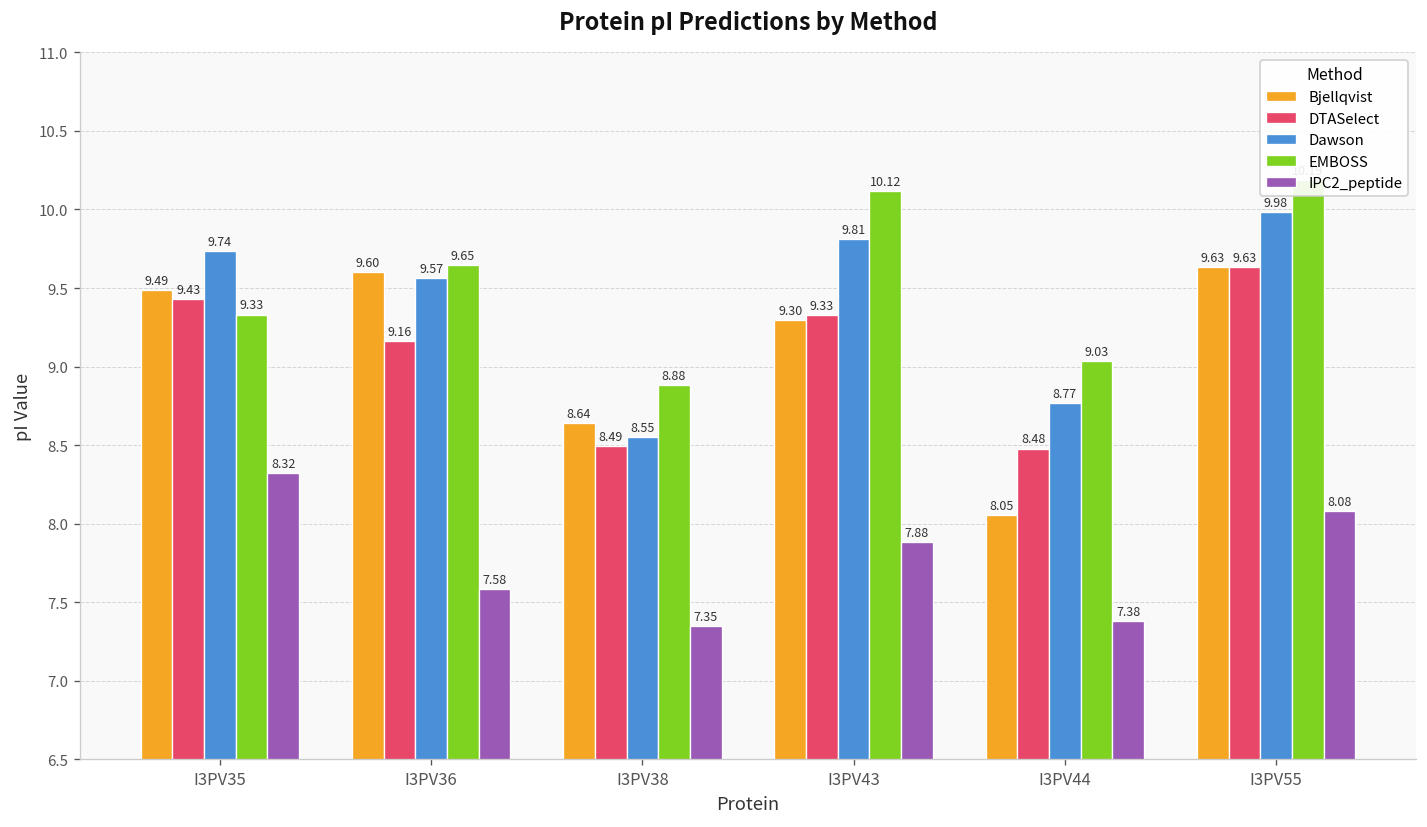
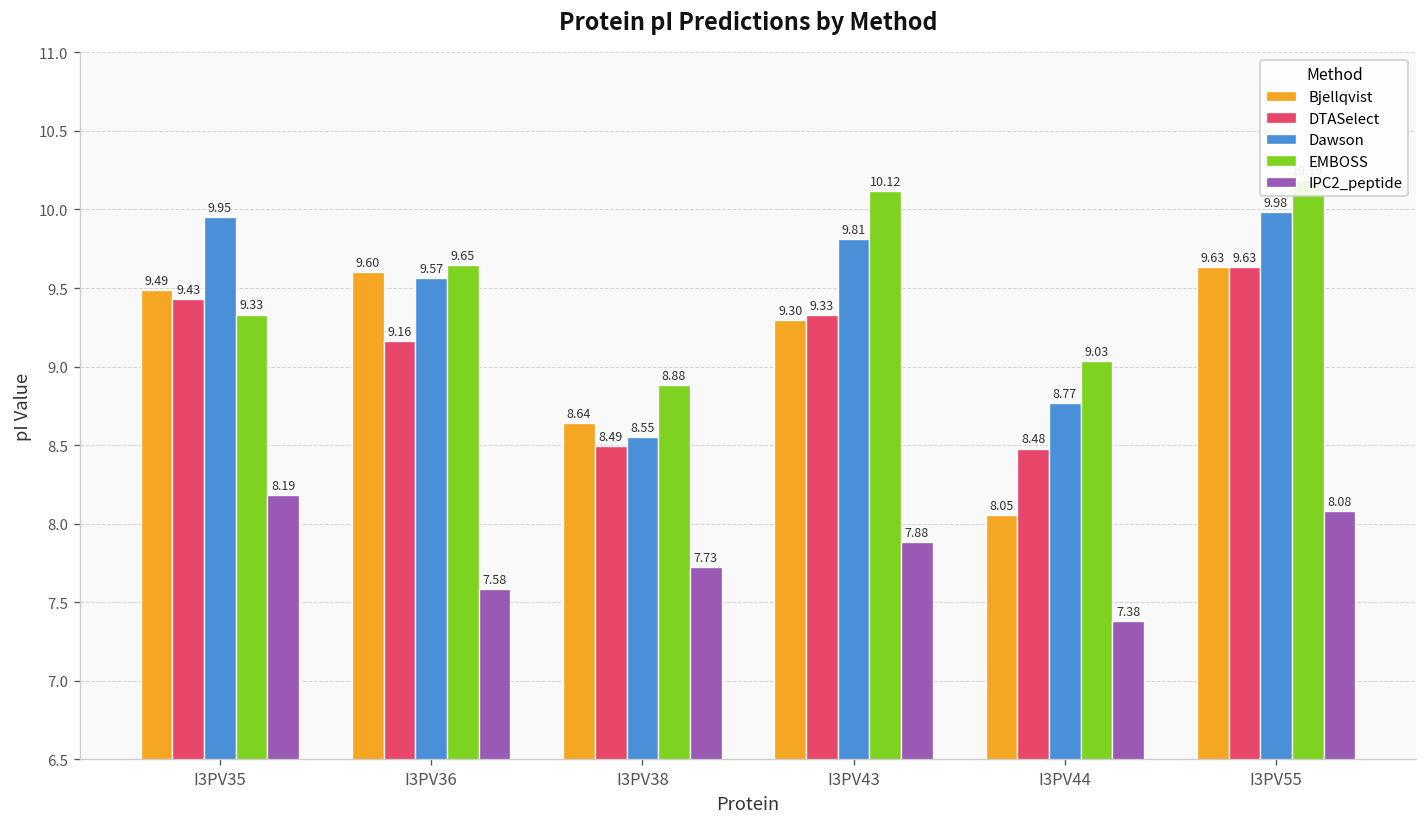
  {
    "Bjellqvist": {
      "I3PV35": 9.49,
      "I3PV36": 9.60,
      "I3PV38": 8.64,
      "I3PV43": 9.30,
      "I3PV44": 8.05,
      "I3PV55": 9.63
    },
    "DTASelect": {
      "I3PV35": 9.43,
      "I3PV36": 9.16,
      "I3PV38": 8.49,
      "I3PV43": 9.33,
      "I3PV44": 8.48,
      "I3PV55": 9.63
    },
    "Dawson": {
-     "I3PV35": 9.74,
+     "I3PV35": 9.95,
      "I3PV36": 9.57,
      "I3PV38": 8.55,
      "I3PV43": 9.81,
      "I3PV44": 8.77
    },
    "EMBOSS": {
      "I3PV35": 9.33,
      "I3PV36": 9.65,
      "I3PV38": 8.88,
      "I3PV43": 10.12,
      "I3PV44": 9.03
    },
    "IPC2_peptide": {
-     "I3PV35": 8.32,
+     "I3PV35": 8.19,
      "I3PV36": 7.58,
-     "I3PV38": 7.35,
+     "I3PV38": 7.73,
      "I3PV43": 7.88,
      "I3PV44": 7.38,
      "I3PV55": 8.08
    }
  }
